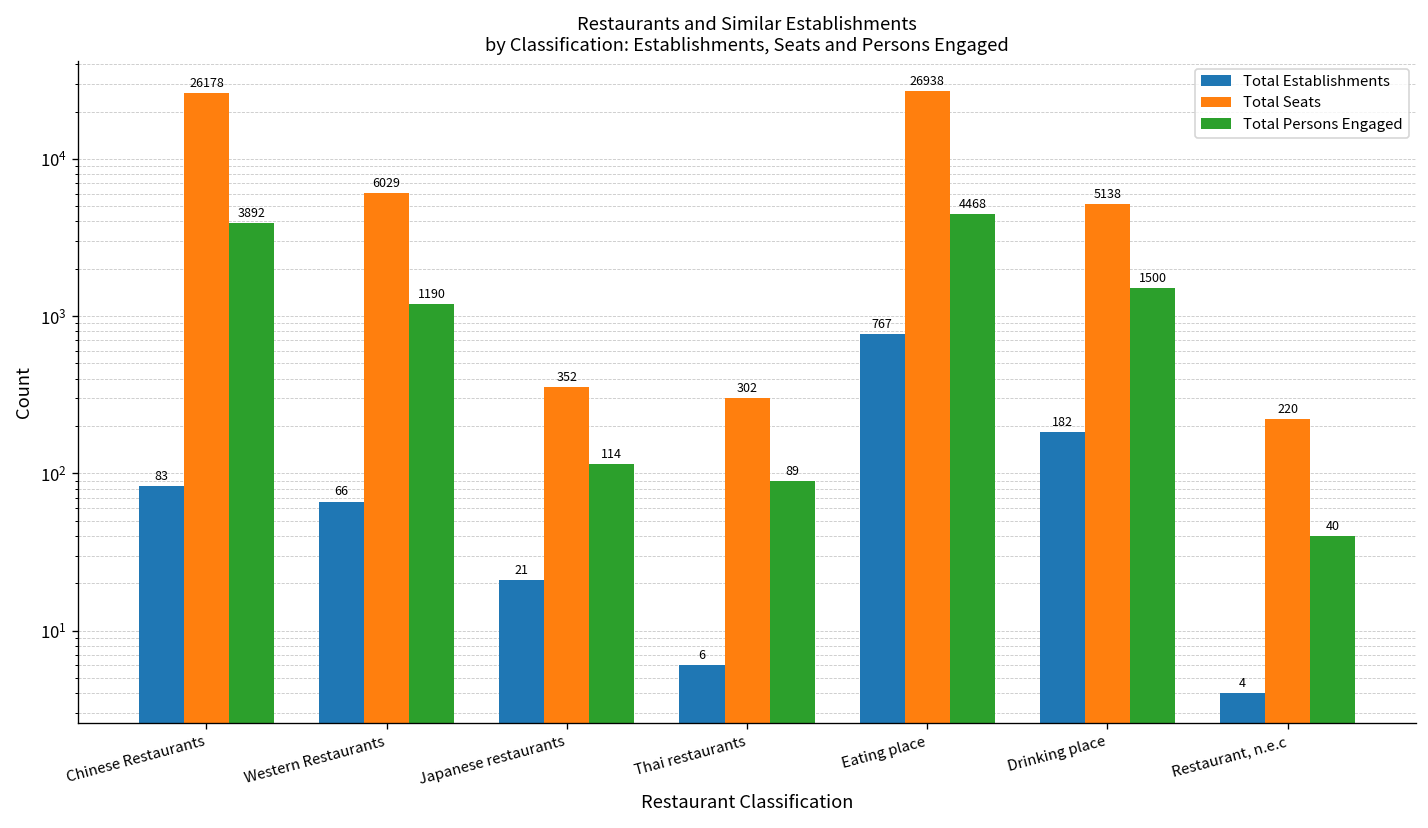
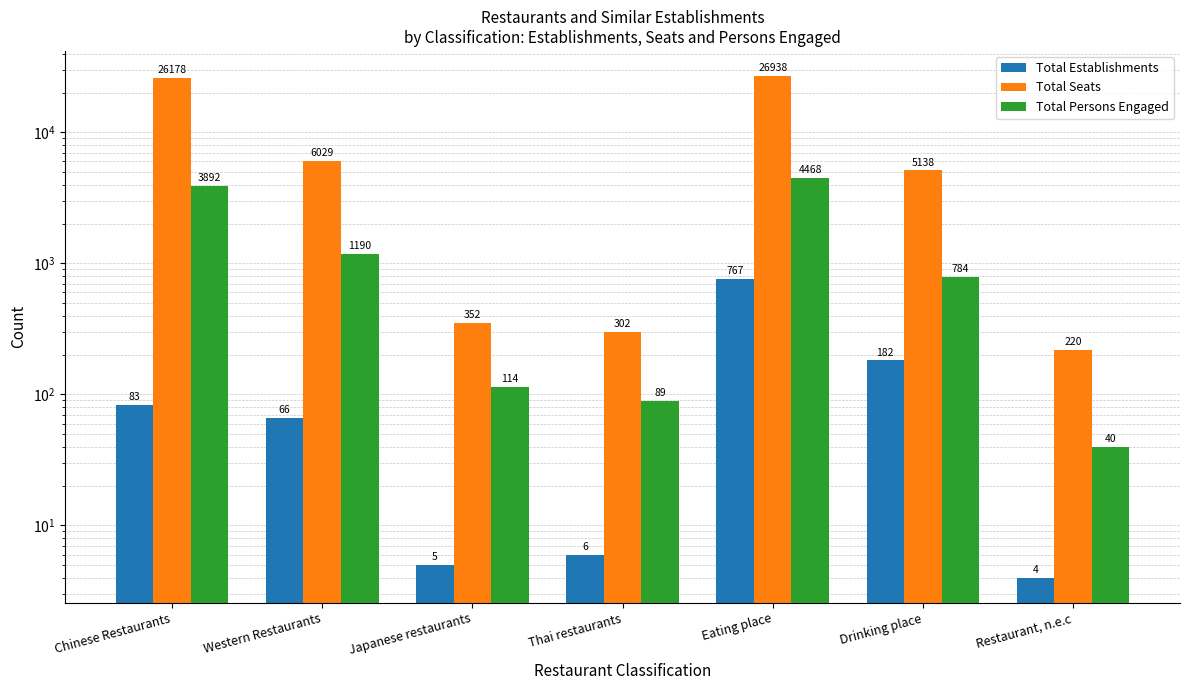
  {
    "Total Establishments": {
      "Chinese Restaurants": 83,
      "Western Restaurants": 66,
-     "Japanese restaurants": 21,
+     "Japanese restaurants": 5,
      "Thai restaurants": 6,
      "Eating place": 767,
      "Drinking place": 182,
      "Restaurant, n.e.c": 4
    },
    "Total Seats": {
      "Chinese Restaurants": 26178,
      "Western Restaurants": 6029,
      "Japanese restaurants": 352,
      "Thai restaurants": 302,
      "Eating place": 26938,
      "Drinking place": 5138,
      "Restaurant, n.e.c": 220
    },
    "Total Persons Engaged": {
      "Chinese Restaurants": 3892,
      "Western Restaurants": 1190,
      "Japanese restaurants": 114,
      "Thai restaurants": 89,
      "Eating place": 4468,
-     "Drinking place": 1500,
+     "Drinking place": 784,
      "Restaurant, n.e.c": 40
    }
  }
